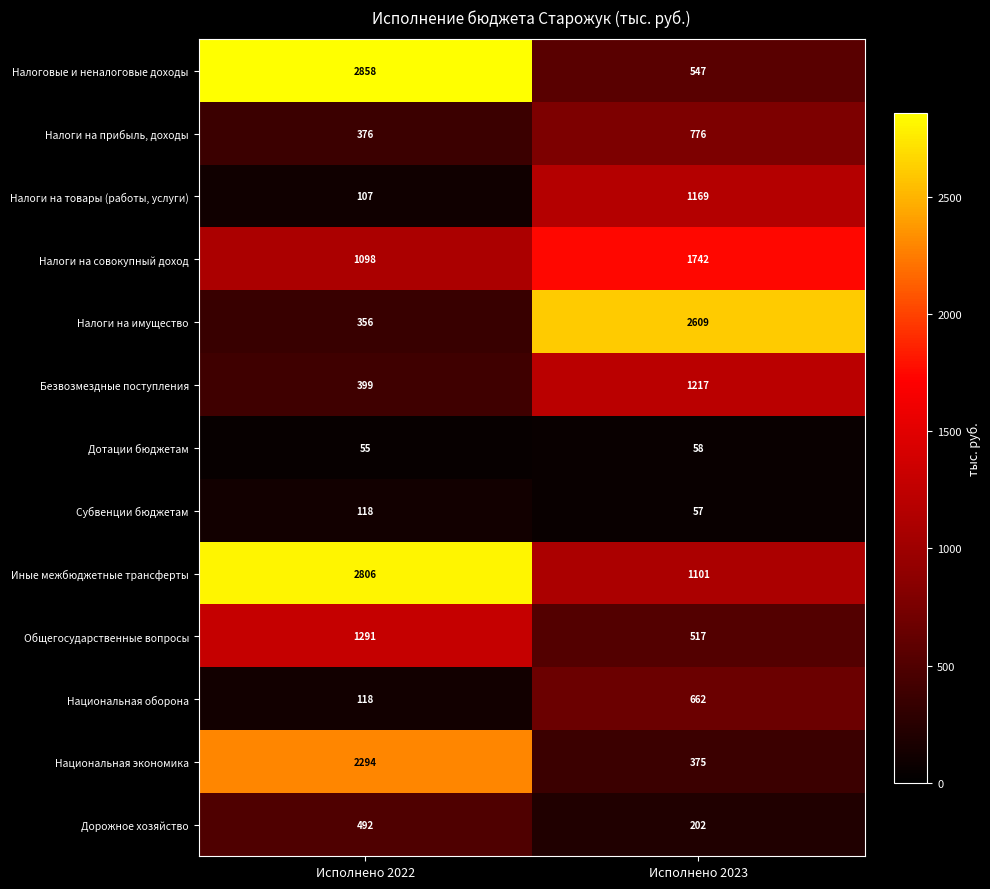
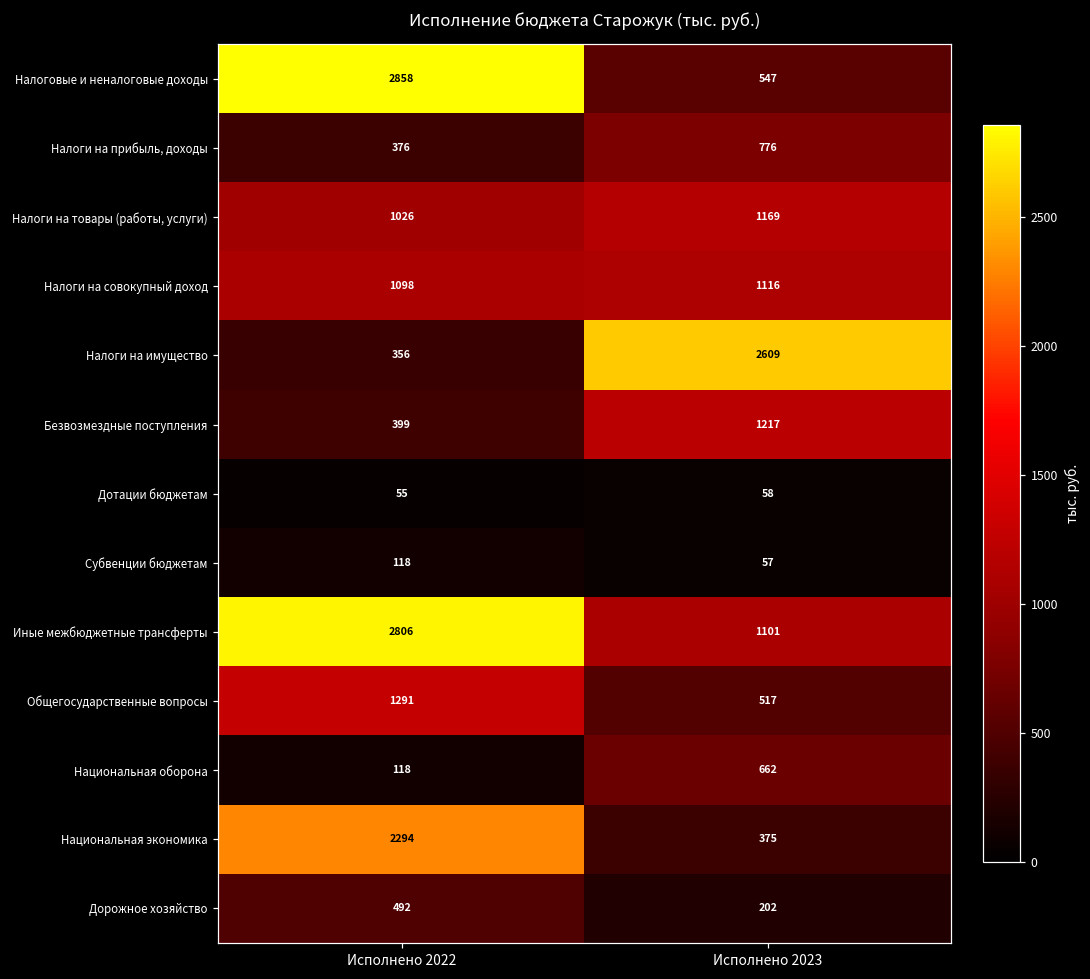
  {
    "Налоговые и неналоговые доходы": {
      "Исполнено 2022": 2858,
      "Исполнено 2023": 547
    },
    "Налоги на прибыль, доходы": {
      "Исполнено 2022": 376,
      "Исполнено 2023": 776
    },
    "Налоги на товары (работы, услуги)": {
-     "Исполнено 2022": 107,
+     "Исполнено 2022": 1026,
      "Исполнено 2023": 1169
    },
    "Налоги на совокупный доход": {
      "Исполнено 2022": 1098,
-     "Исполнено 2023": 1742
+     "Исполнено 2023": 1116
    },
    "Налоги на имущество": {
      "Исполнено 2022": 356,
      "Исполнено 2023": 2609
    },
    "Безвозмездные поступления": {
      "Исполнено 2022": 399,
      "Исполнено 2023": 1217
    },
    "Дотации бюджетам": {
      "Исполнено 2022": 55,
      "Исполнено 2023": 58
    },
    "Субвенции бюджетам": {
      "Исполнено 2022": 118,
      "Исполнено 2023": 57
    },
    "Иные межбюджетные трансферты": {
      "Исполнено 2022": 2806,
      "Исполнено 2023": 1101
    },
    "Общегосударственные вопросы": {
      "Исполнено 2022": 1291,
      "Исполнено 2023": 517
    },
    "Национальная оборона": {
      "Исполнено 2022": 118,
      "Исполнено 2023": 662
    },
    "Национальная экономика": {
      "Исполнено 2022": 2294,
      "Исполнено 2023": 375
    },
    "Дорожное хозяйство": {
      "Исполнено 2022": 492,
      "Исполнено 2023": 202
    }
  }
